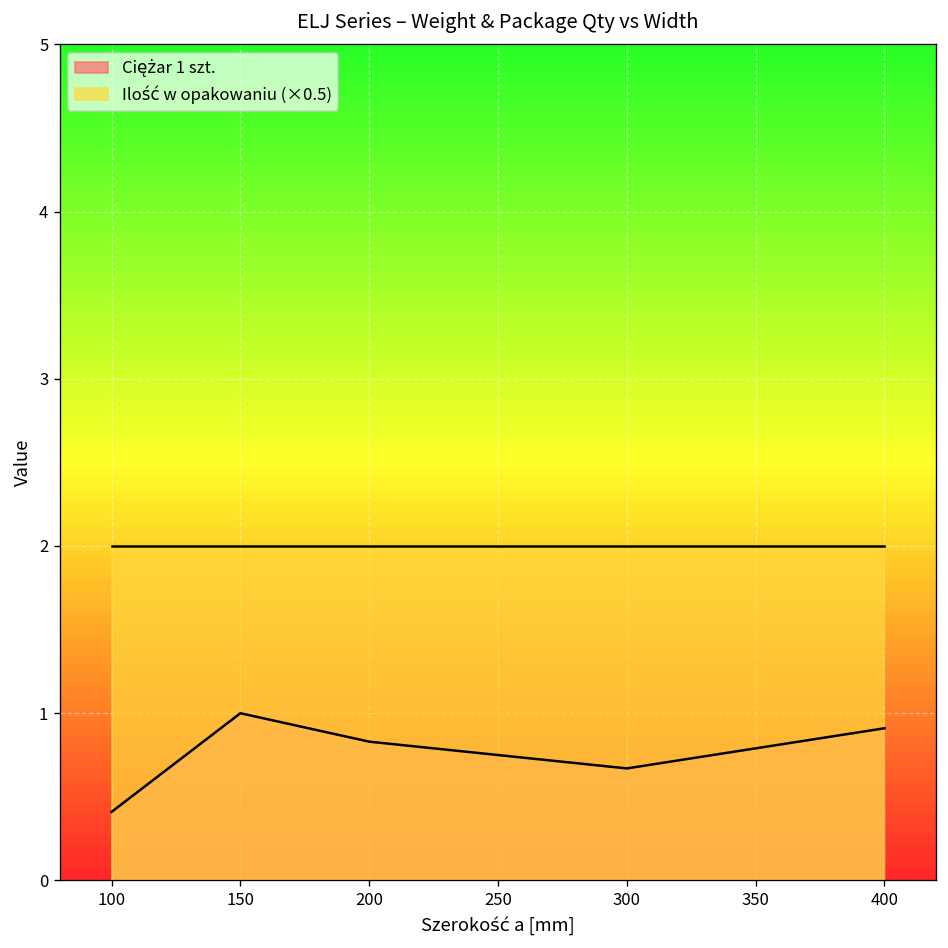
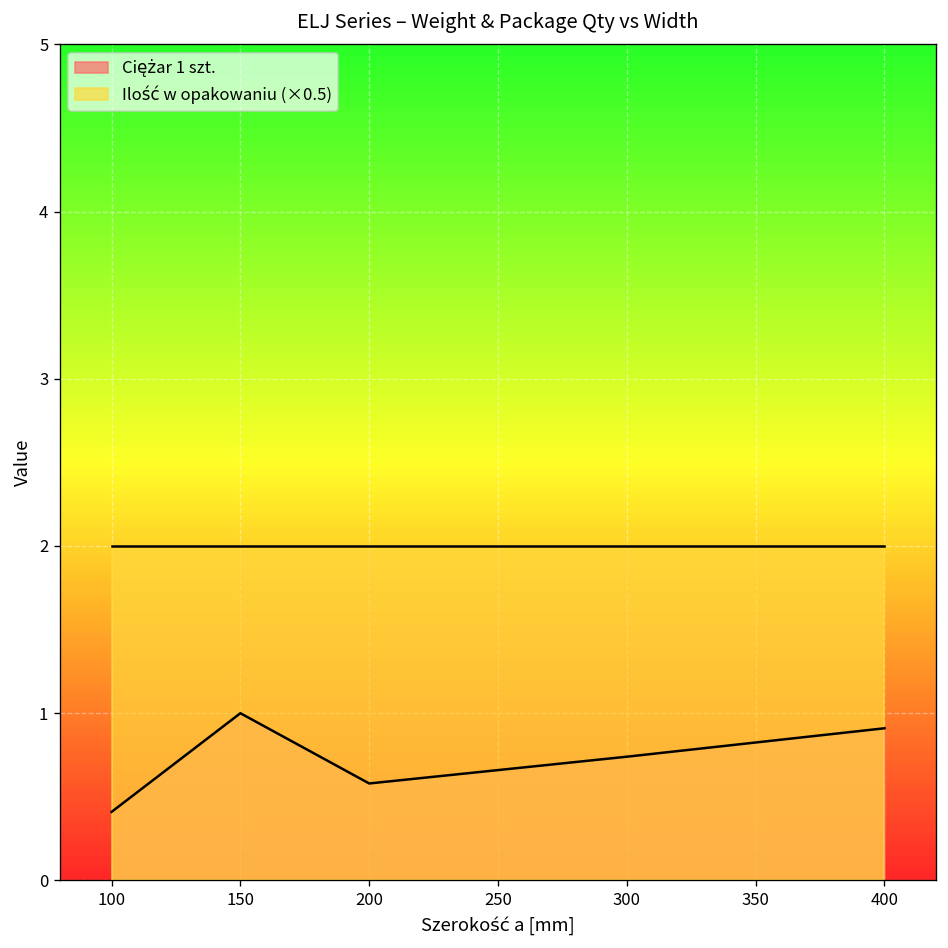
  {
    "Ciężar 1 szt.": {
      "100": 0.41,
      "150": 1.00,
-     "200": 0.83,
-     "300": 0.67,
+     "200": 0.58,
+     "300": 0.74,
      "400": 0.91
    },
    "Ilość w opakowaniu (×0.5)": {
      "100": 2.00,
      "150": 2.00,
      "200": 2.00,
      "300": 2.00,
      "400": 2.00
    }
  }
